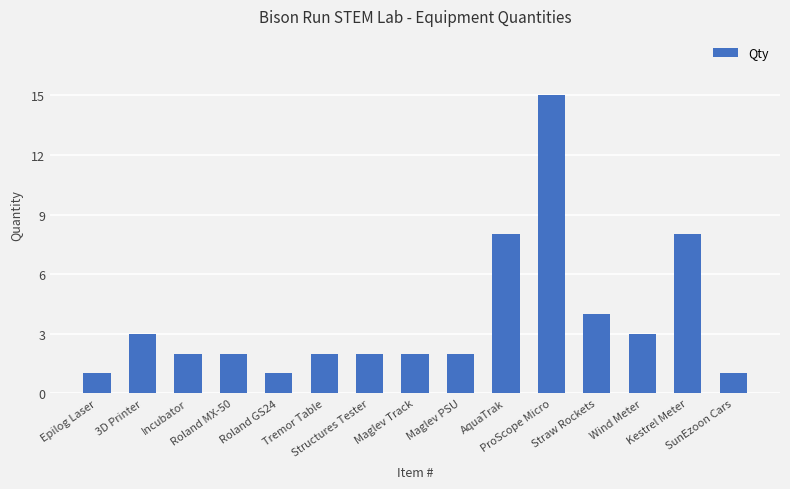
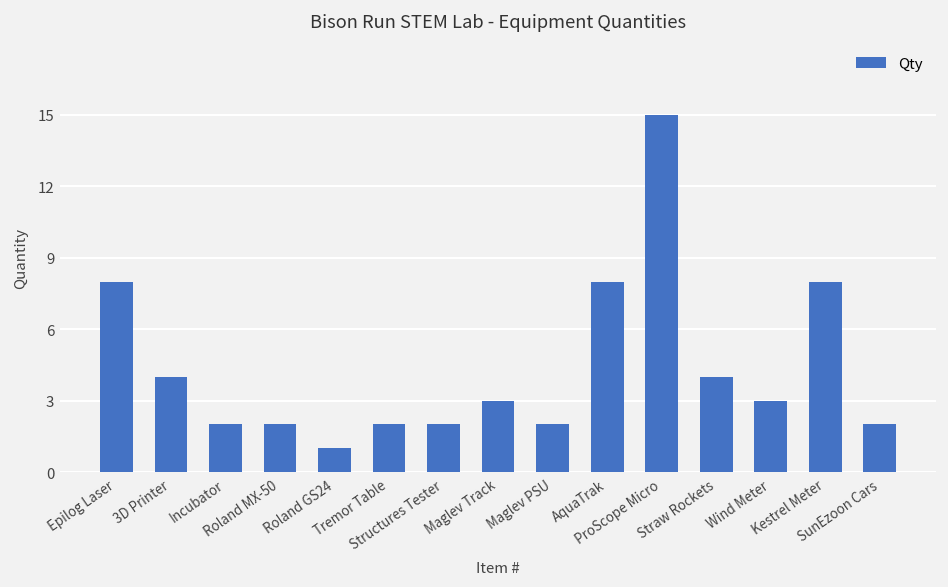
  {
-   "Epilog Laser": 1,
-   "3D Printer": 3,
+   "Epilog Laser": 8,
+   "3D Printer": 4,
    "Incubator": 2,
    "Roland MX-50": 2,
    "Roland GS24": 1,
    "Tremor Table": 2,
    "Structures Tester": 2,
-   "Maglev Track": 2,
+   "Maglev Track": 3,
    "Maglev PSU": 2,
    "AquaTrak": 8,
    "ProScope Micro": 15,
    "Straw Rockets": 4,
    "Wind Meter": 3,
    "Kestrel Meter": 8,
-   "SunEzoon Cars": 1
+   "SunEzoon Cars": 2
  }
